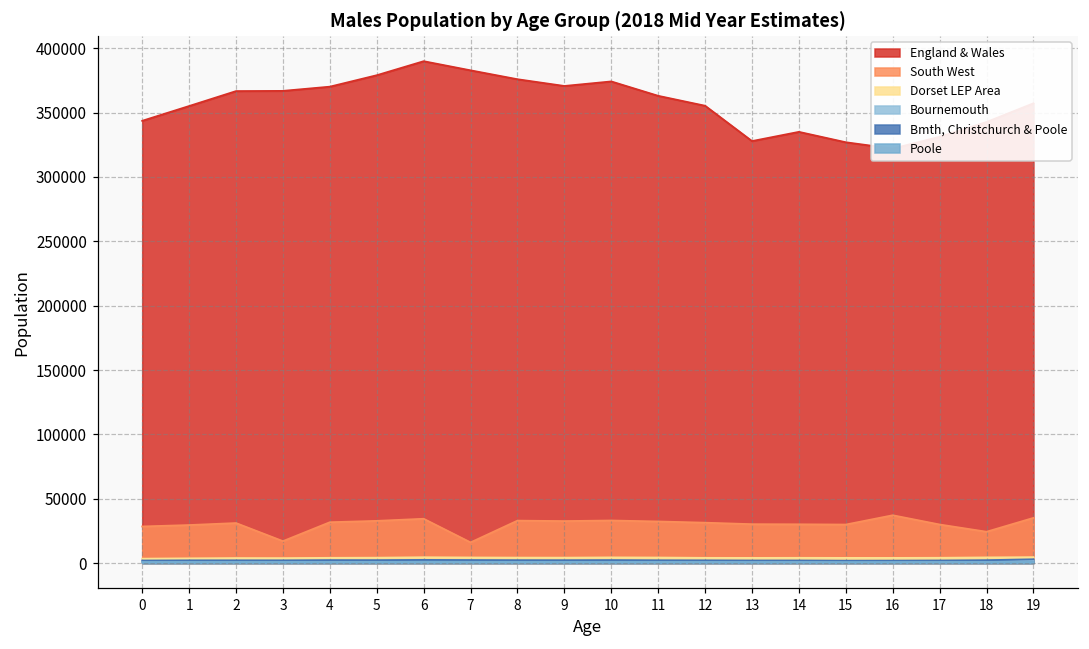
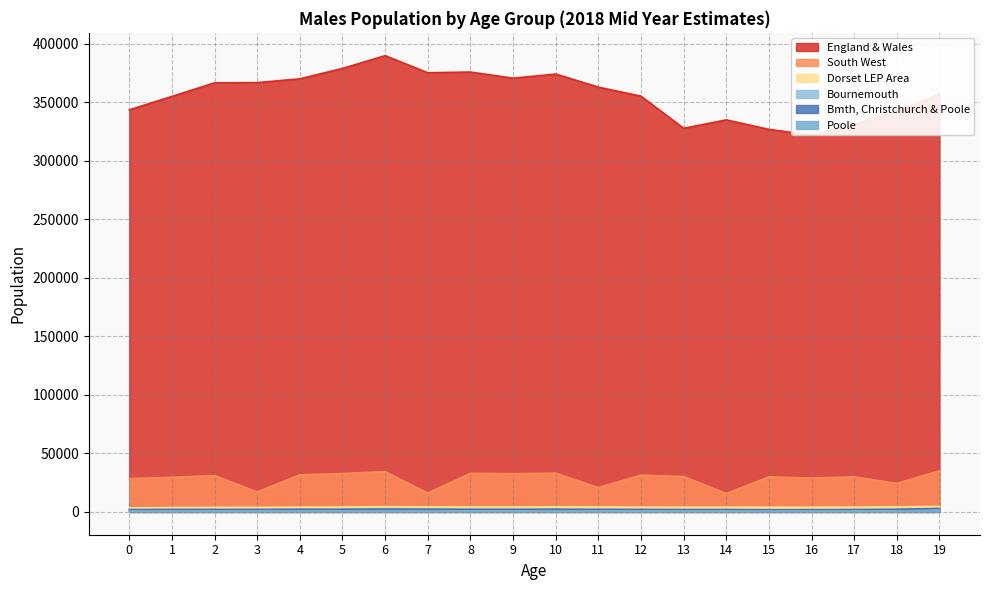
  {
    "England & Wales": {
      "0": 344000,
      "1": 355000,
      "2": 367000,
      "3": 367000,
      "4": 370000,
      "5": 379000,
      "6": 390000,
-     "7": 383000,
+     "7": 375000,
      "8": 376000,
      "9": 371000,
      "10": 374000,
      "11": 363000,
      "12": 355000,
      "13": 328000,
      "14": 335000,
      "15": 327000
    },
    "South West": {
      "0": 28000,
      "1": 30000,
      "2": 31000,
      "3": 17000,
      "4": 32000,
      "5": 33000,
      "6": 34000,
      "7": 16000,
      "8": 33000,
      "9": 33000,
      "10": 33000,
-     "11": 32000,
+     "11": 21000,
      "12": 31000,
      "13": 30000,
-     "14": 30000,
+     "14": 16000,
      "15": 30000,
-     "16": 37000,
+     "16": 29000,
      "17": 30000,
      "18": 24000,
      "19": 35000
    },
    "Dorset LEP Area": {
      "15": 4000
    }
  }
